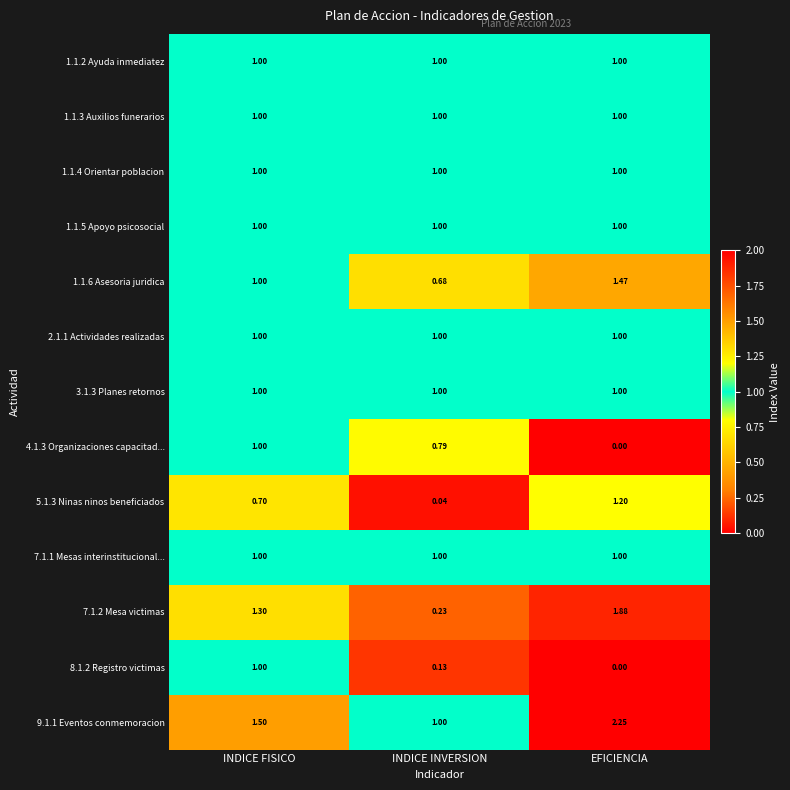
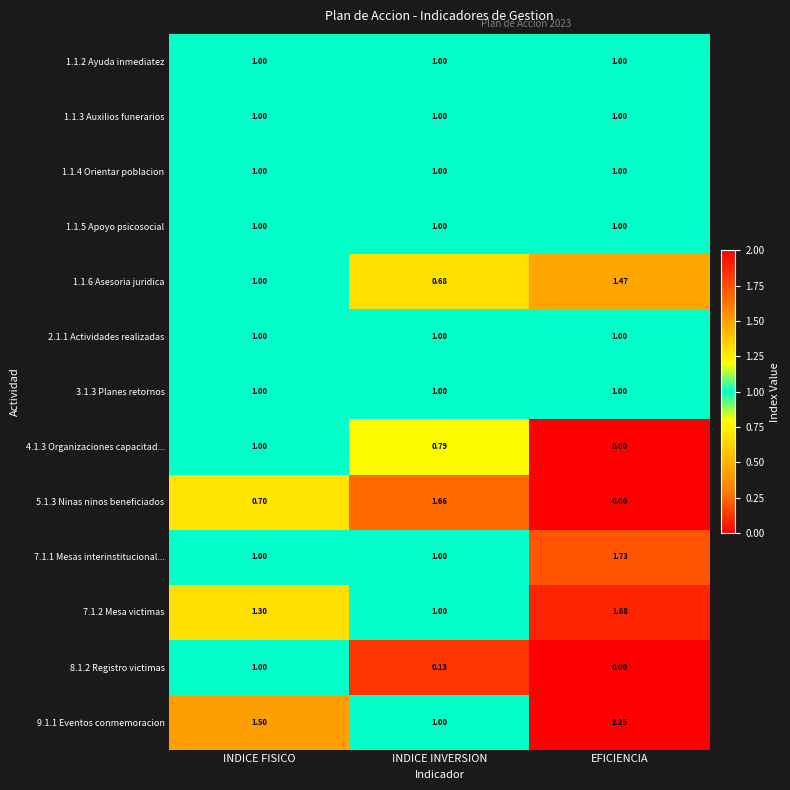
  {
    "1.1.2 Ayuda inmediatez": {
      "INDICE FISICO": 1.00,
      "INDICE INVERSION": 1.00,
      "EFICIENCIA": 1.00
    },
    "1.1.3 Auxilios funerarios": {
      "INDICE FISICO": 1.00,
      "INDICE INVERSION": 1.00,
      "EFICIENCIA": 1.00
    },
    "1.1.4 Orientar poblacion": {
      "INDICE FISICO": 1.00,
      "INDICE INVERSION": 1.00,
      "EFICIENCIA": 1.00
    },
    "1.1.5 Apoyo psicosocial": {
      "INDICE FISICO": 1.00,
      "INDICE INVERSION": 1.00,
      "EFICIENCIA": 1.00
    },
    "1.1.6 Asesoria juridica": {
      "INDICE FISICO": 1.00,
      "INDICE INVERSION": 0.68,
      "EFICIENCIA": 1.47
    },
    "2.1.1 Actividades realizadas": {
      "INDICE FISICO": 1.00,
      "INDICE INVERSION": 1.00,
      "EFICIENCIA": 1.00
    },
    "3.1.3 Planes retornos": {
      "INDICE FISICO": 1.00,
      "INDICE INVERSION": 1.00,
      "EFICIENCIA": 1.00
    },
    "4.1.3 Organizaciones capacitad...": {
      "INDICE FISICO": 1.00,
      "INDICE INVERSION": 0.79,
      "EFICIENCIA": 0.00
    },
    "5.1.3 Ninas ninos beneficiados": {
      "INDICE FISICO": 0.70,
-     "INDICE INVERSION": 0.04,
-     "EFICIENCIA": 1.20
+     "INDICE INVERSION": 1.66,
+     "EFICIENCIA": 0.00
    },
    "7.1.1 Mesas interinstitucional...": {
      "INDICE FISICO": 1.00,
      "INDICE INVERSION": 1.00,
-     "EFICIENCIA": 1.00
+     "EFICIENCIA": 1.73
    },
    "7.1.2 Mesa victimas": {
      "INDICE FISICO": 1.30,
-     "INDICE INVERSION": 0.23,
+     "INDICE INVERSION": 1.00,
      "EFICIENCIA": 1.88
    },
    "8.1.2 Registro victimas": {
      "INDICE FISICO": 1.00,
      "INDICE INVERSION": 0.13,
      "EFICIENCIA": 0.00
    },
    "9.1.1 Eventos conmemoracion": {
      "INDICE FISICO": 1.50,
      "INDICE INVERSION": 1.00,
      "EFICIENCIA": 2.25
    }
  }
